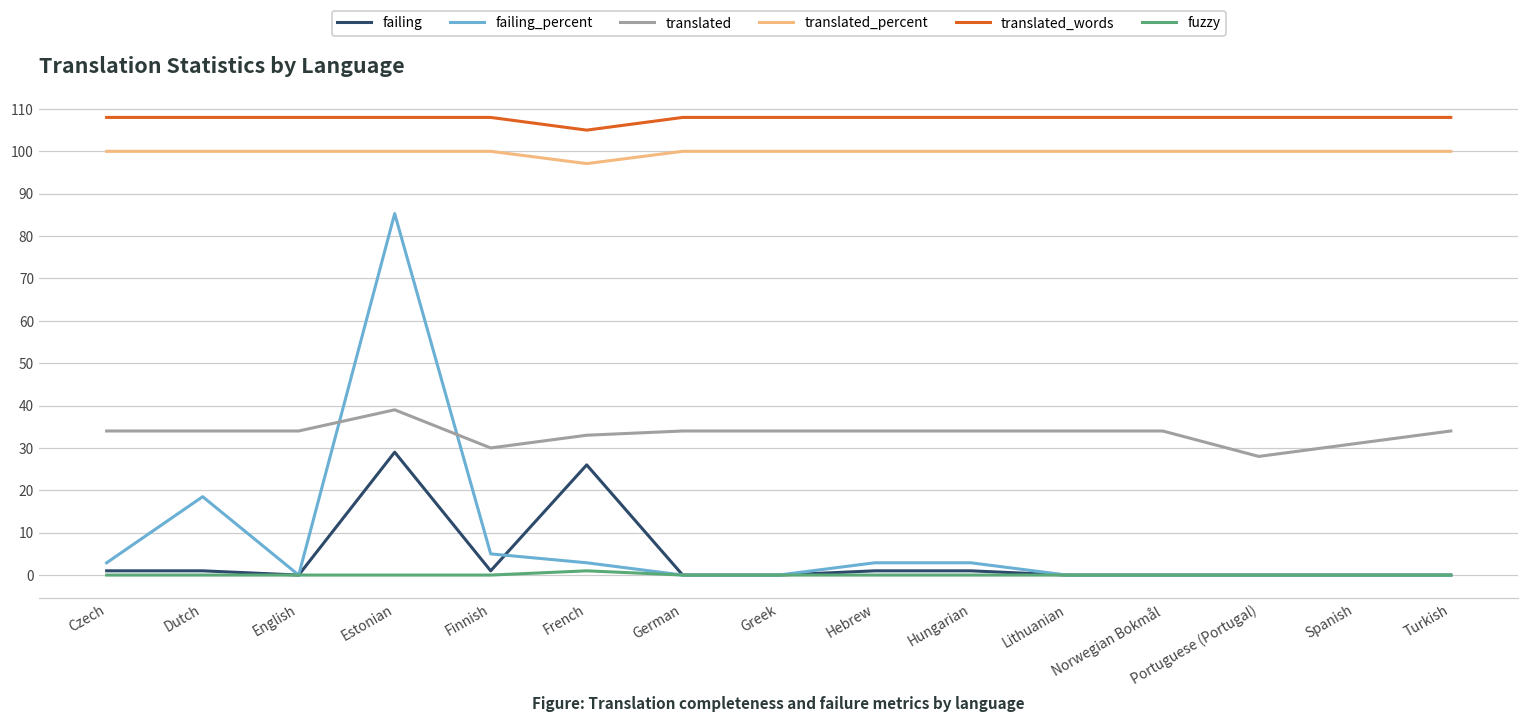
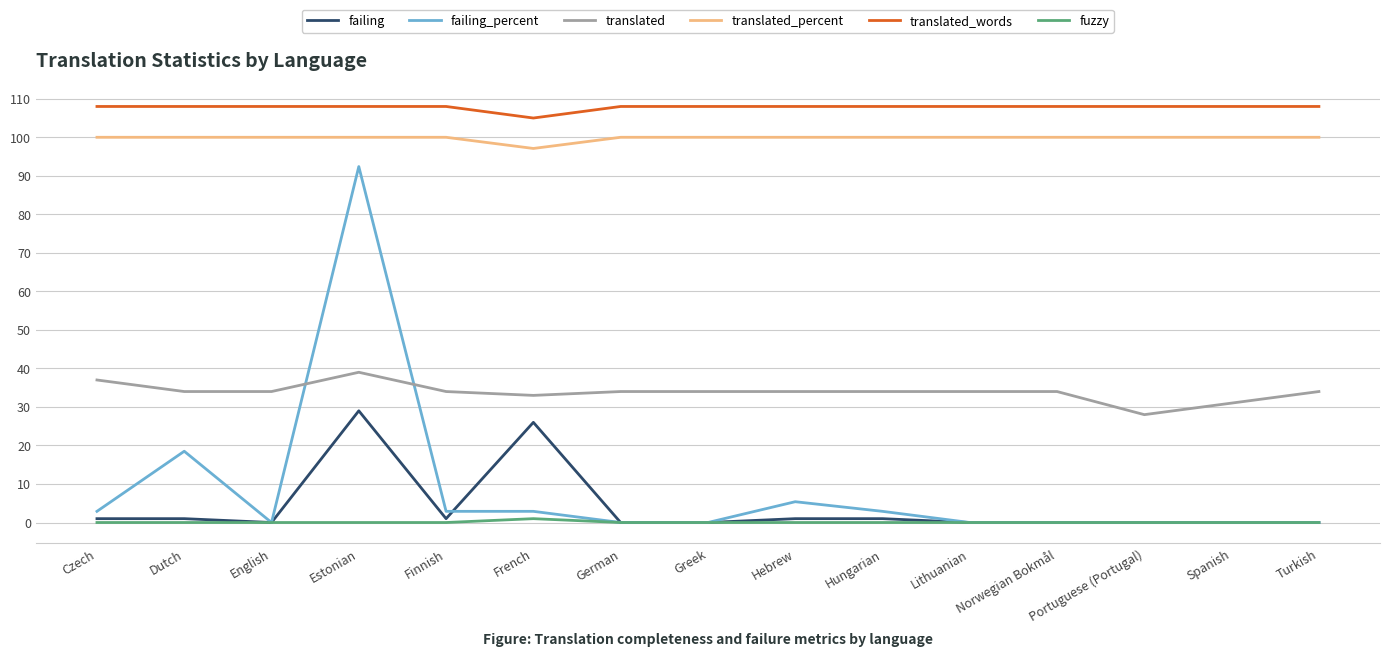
  {
    "failing": {
      "Czech": 1,
      "Dutch": 1,
      "Estonian": 29,
      "Finnish": 1,
      "French": 26,
      "Hebrew": 1,
      "Hungarian": 1
    },
    "failing_percent": {
      "Czech": 3,
      "Dutch": 19,
-     "Estonian": 85,
-     "Finnish": 5,
+     "Estonian": 92,
+     "Finnish": 3,
      "French": 3,
-     "Hebrew": 3,
+     "Hebrew": 5,
      "Hungarian": 3
    },
    "translated": {
-     "Czech": 34,
+     "Czech": 37,
      "Dutch": 34,
      "English": 34,
      "Estonian": 39,
-     "Finnish": 30,
+     "Finnish": 34,
      "French": 33,
      "German": 34,
      "Greek": 34,
      "Hebrew": 34,
      "Hungarian": 34,
      "Lithuanian": 34,
      "Norwegian Bokmål": 34,
      "Portuguese (Portugal)": 28,
      "Spanish": 31,
      "Turkish": 34
    },
    "translated_percent": {
      "Czech": 100,
      "Dutch": 100,
      "English": 100,
      "Estonian": 100,
      "Finnish": 100,
      "French": 97,
      "German": 100,
      "Greek": 100,
      "Hebrew": 100,
      "Hungarian": 100,
      "Lithuanian": 100,
      "Norwegian Bokmål": 100,
      "Portuguese (Portugal)": 100,
      "Spanish": 100,
      "Turkish": 100
    },
    "translated_words": {
      "Czech": 108,
      "Dutch": 108,
      "English": 108,
      "Estonian": 108,
      "Finnish": 108,
      "French": 105,
      "German": 108,
      "Greek": 108,
      "Hebrew": 108,
      "Hungarian": 108,
      "Lithuanian": 108,
      "Norwegian Bokmål": 108,
      "Portuguese (Portugal)": 108,
      "Spanish": 108,
      "Turkish": 108
    },
    "fuzzy": {
      "Czech": 0,
      "Dutch": 0,
      "Estonian": 0,
      "Finnish": 0,
      "French": 1,
      "Hebrew": 0,
      "Hungarian": 0
    }
  }
